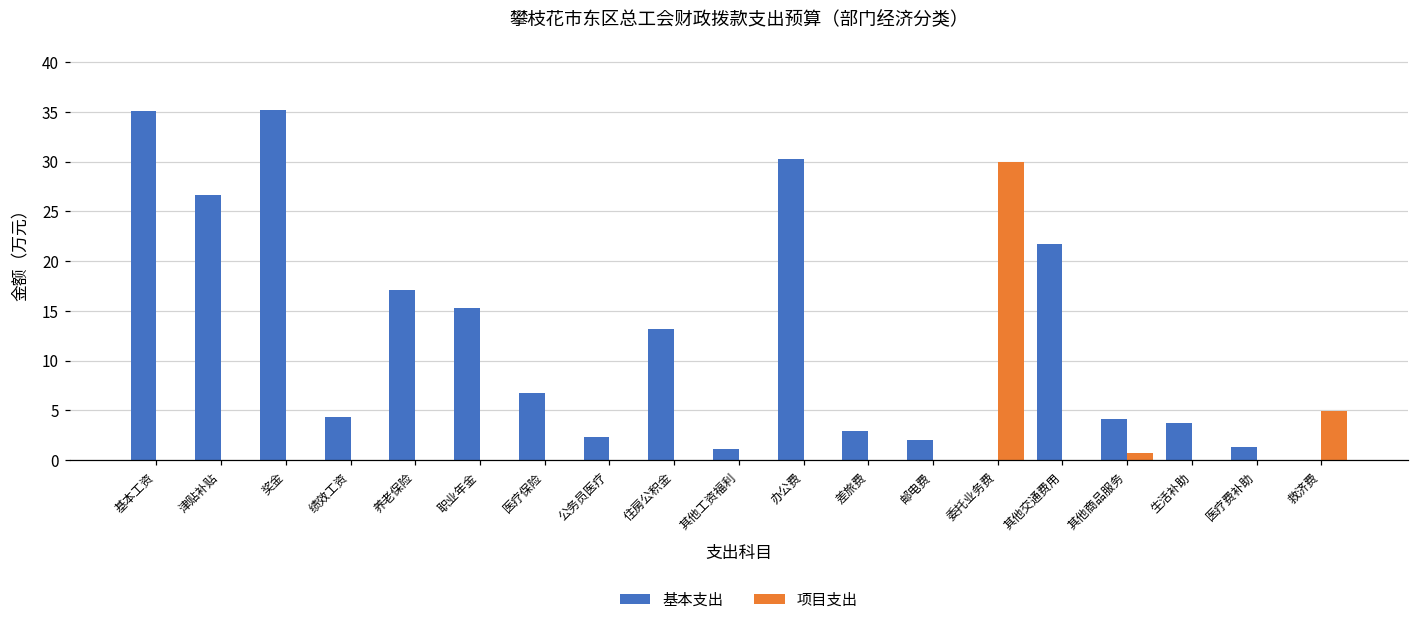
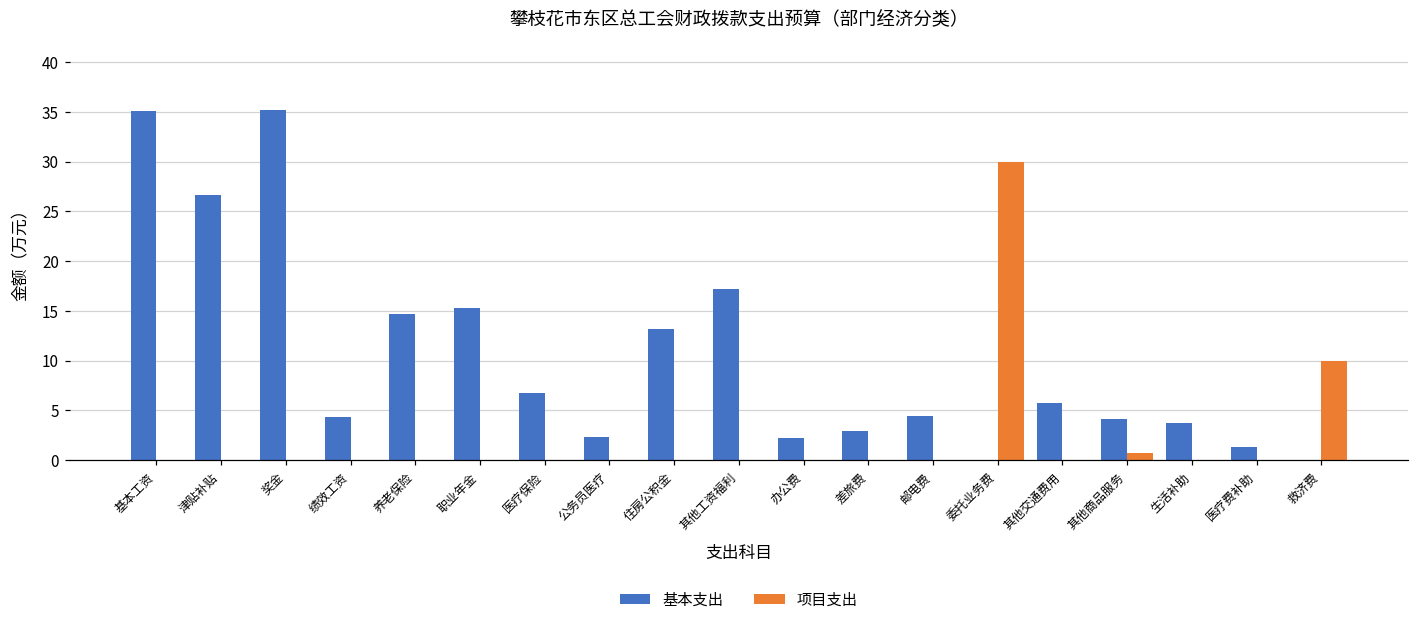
  {
    "基本支出": {
      "基本工资": 35,
      "津贴补贴": 27,
      "奖金": 35,
      "绩效工资": 4,
-     "养老保险": 17,
+     "养老保险": 15,
      "职业年金": 15,
      "医疗保险": 7,
      "公务员医疗": 2,
      "住房公积金": 13,
-     "其他工资福利": 1,
-     "办公费": 30,
+     "其他工资福利": 17,
+     "办公费": 2,
      "差旅费": 3,
-     "邮电费": 2,
+     "邮电费": 4,
      "委托业务费": 0,
-     "其他交通费用": 22,
+     "其他交通费用": 6,
      "其他商品服务": 4,
      "生活补助": 4,
      "医疗费补助": 1,
      "救济费": 0
    },
    "项目支出": {
      "基本工资": 0,
      "津贴补贴": 0,
      "奖金": 0,
      "绩效工资": 0,
      "养老保险": 0,
      "职业年金": 0,
      "医疗保险": 0,
      "公务员医疗": 0,
      "住房公积金": 0,
      "其他工资福利": 0,
      "办公费": 0,
      "差旅费": 0,
      "邮电费": 0,
      "委托业务费": 30,
      "其他交通费用": 0,
      "其他商品服务": 1,
      "生活补助": 0,
      "医疗费补助": 0,
-     "救济费": 5
+     "救济费": 10
    }
  }
